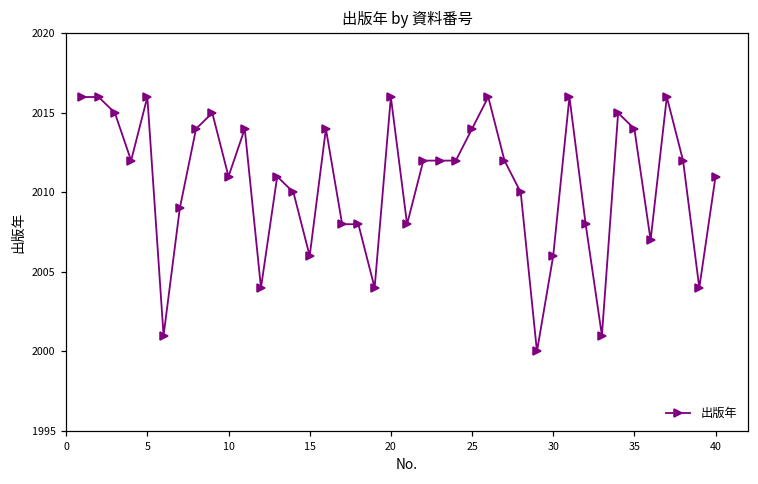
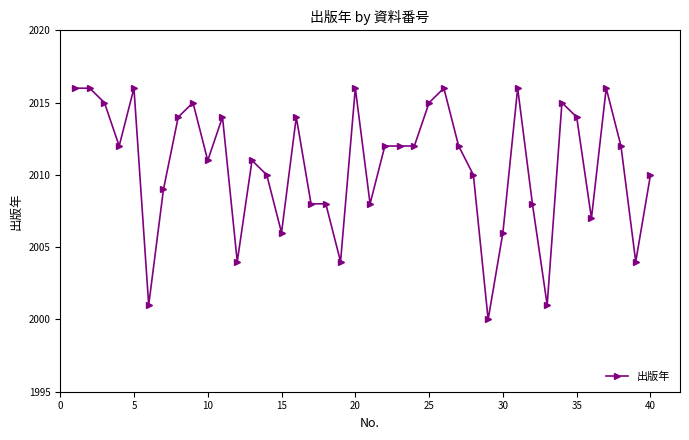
  {
    "5": 2016,
    "10": 2011,
    "15": 2006,
    "20": 2016,
-   "25": 2014,
+   "25": 2015,
    "30": 2006,
    "35": 2014,
-   "40": 2011
+   "40": 2010
  }
